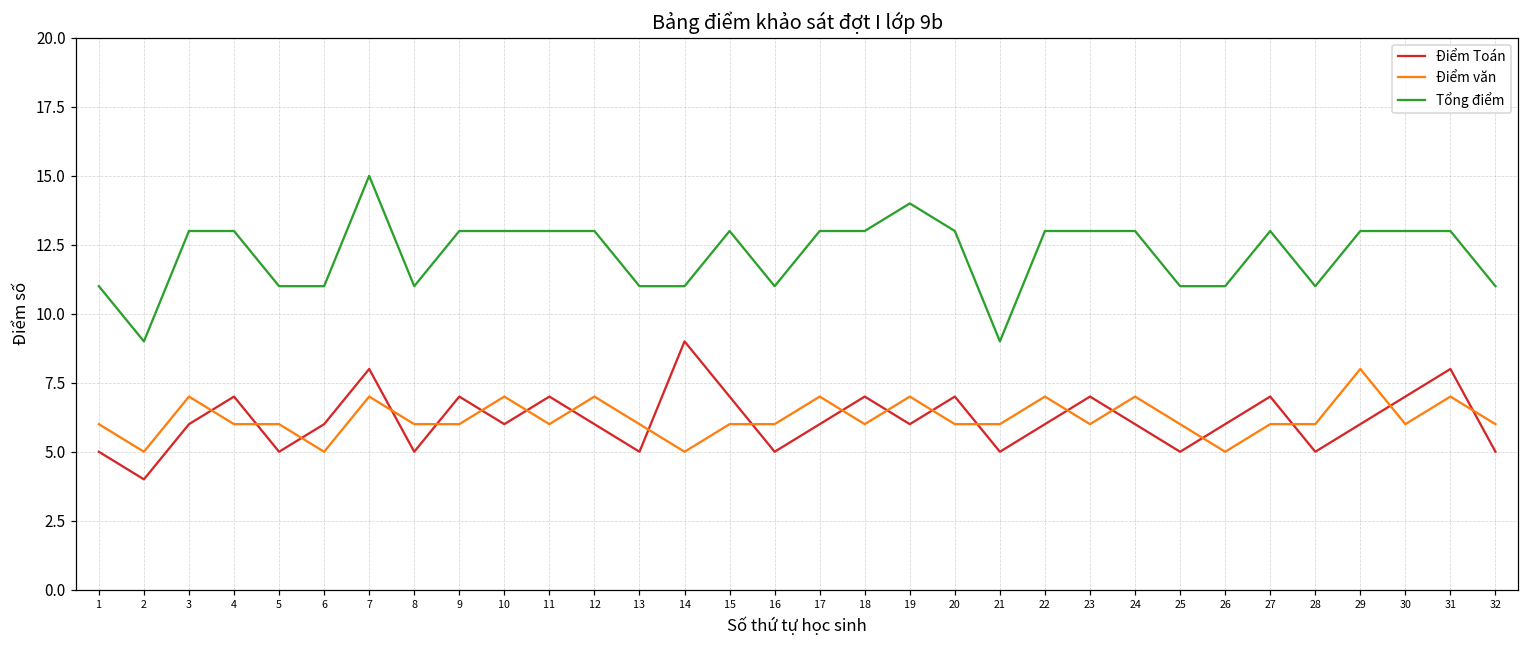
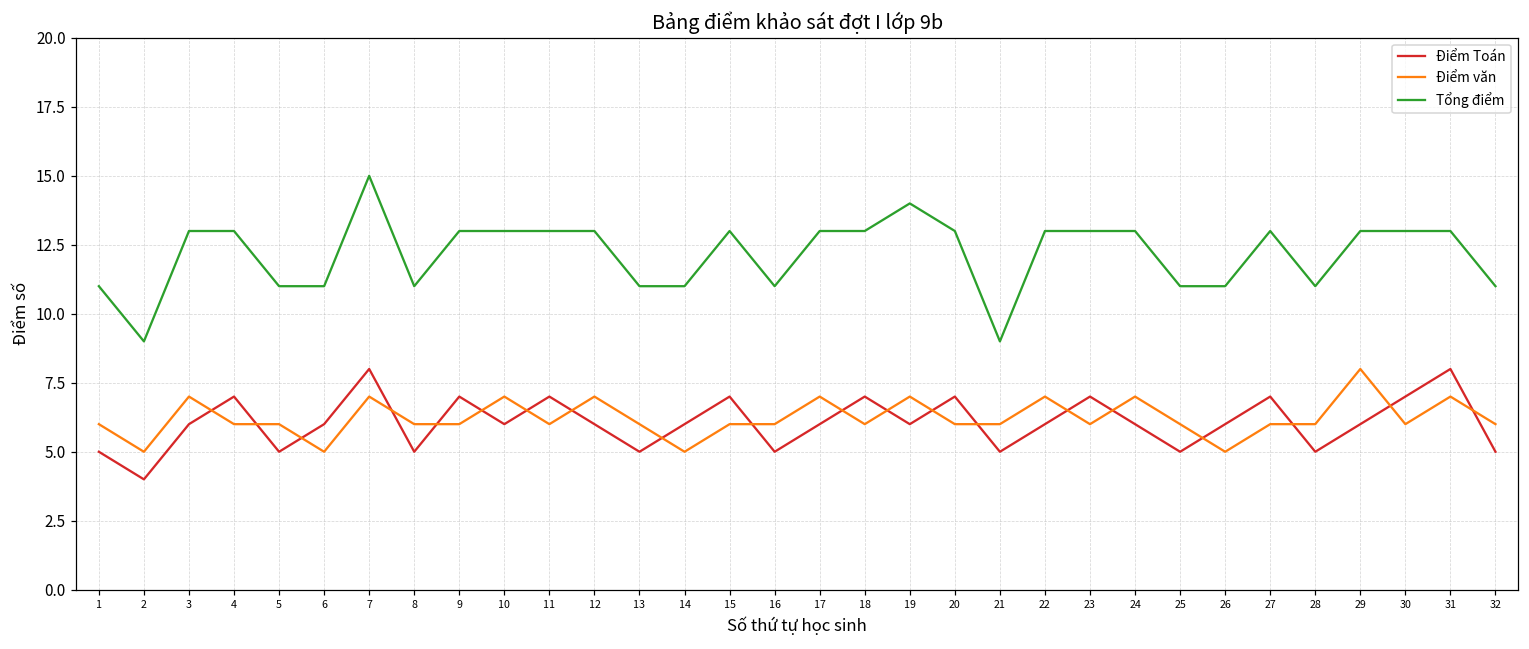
  {
    "Điểm Toán": {
      "1": 5,
      "2": 4,
      "3": 6,
      "4": 7,
      "5": 5,
      "6": 6,
      "7": 8,
      "8": 5,
      "9": 7,
      "10": 6,
      "11": 7,
      "12": 6,
      "13": 5,
-     "14": 9,
+     "14": 6,
      "15": 7,
      "16": 5,
      "17": 6,
      "18": 7,
      "19": 6,
      "20": 7,
      "21": 5,
      "22": 6,
      "23": 7,
      "24": 6,
      "25": 5,
      "26": 6,
      "27": 7,
      "28": 5,
      "29": 6,
      "30": 7,
      "31": 8,
      "32": 5
    },
    "Điểm văn": {
      "1": 6,
      "2": 5,
      "3": 7,
      "4": 6,
      "5": 6,
      "6": 5,
      "7": 7,
      "8": 6,
      "9": 6,
      "10": 7,
      "11": 6,
      "12": 7,
      "13": 6,
      "14": 5,
      "15": 6,
      "16": 6,
      "17": 7,
      "18": 6,
      "19": 7,
      "20": 6,
      "21": 6,
      "22": 7,
      "23": 6,
      "24": 7,
      "25": 6,
      "26": 5,
      "27": 6,
      "28": 6,
      "29": 8,
      "30": 6,
      "31": 7,
      "32": 6
    },
    "Tổng điểm": {
      "1": 11,
      "2": 9,
      "3": 13,
      "4": 13,
      "5": 11,
      "6": 11,
      "7": 15,
      "8": 11,
      "9": 13,
      "10": 13,
      "11": 13,
      "12": 13,
      "13": 11,
      "14": 11,
      "15": 13,
      "16": 11,
      "17": 13,
      "18": 13,
      "19": 14,
      "20": 13,
      "21": 9,
      "22": 13,
      "23": 13,
      "24": 13,
      "25": 11,
      "26": 11,
      "27": 13,
      "28": 11,
      "29": 13,
      "30": 13,
      "31": 13,
      "32": 11
    }
  }
